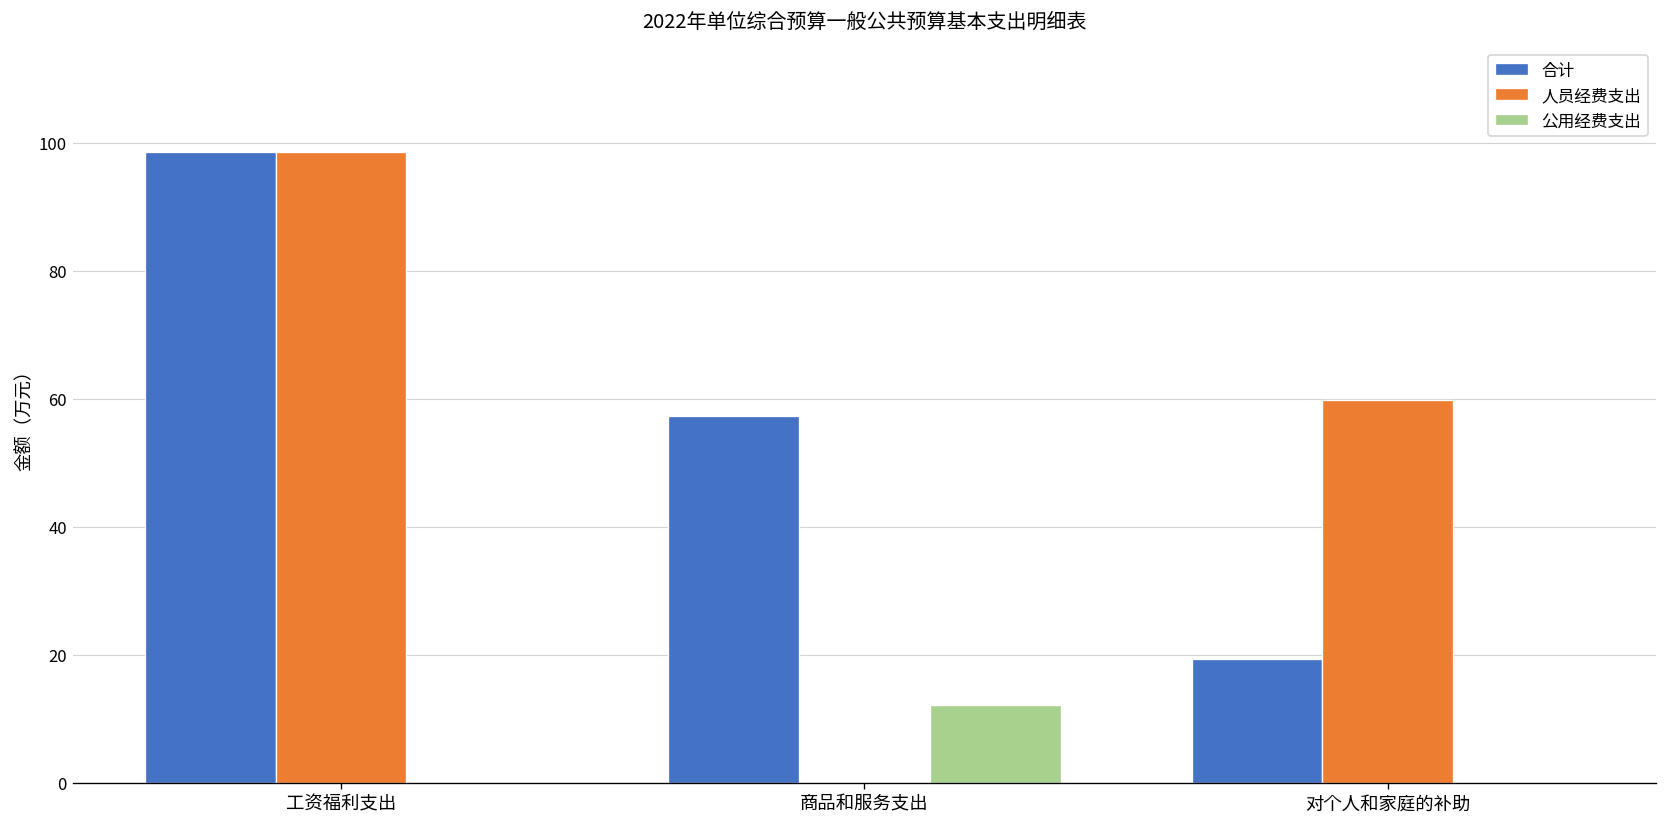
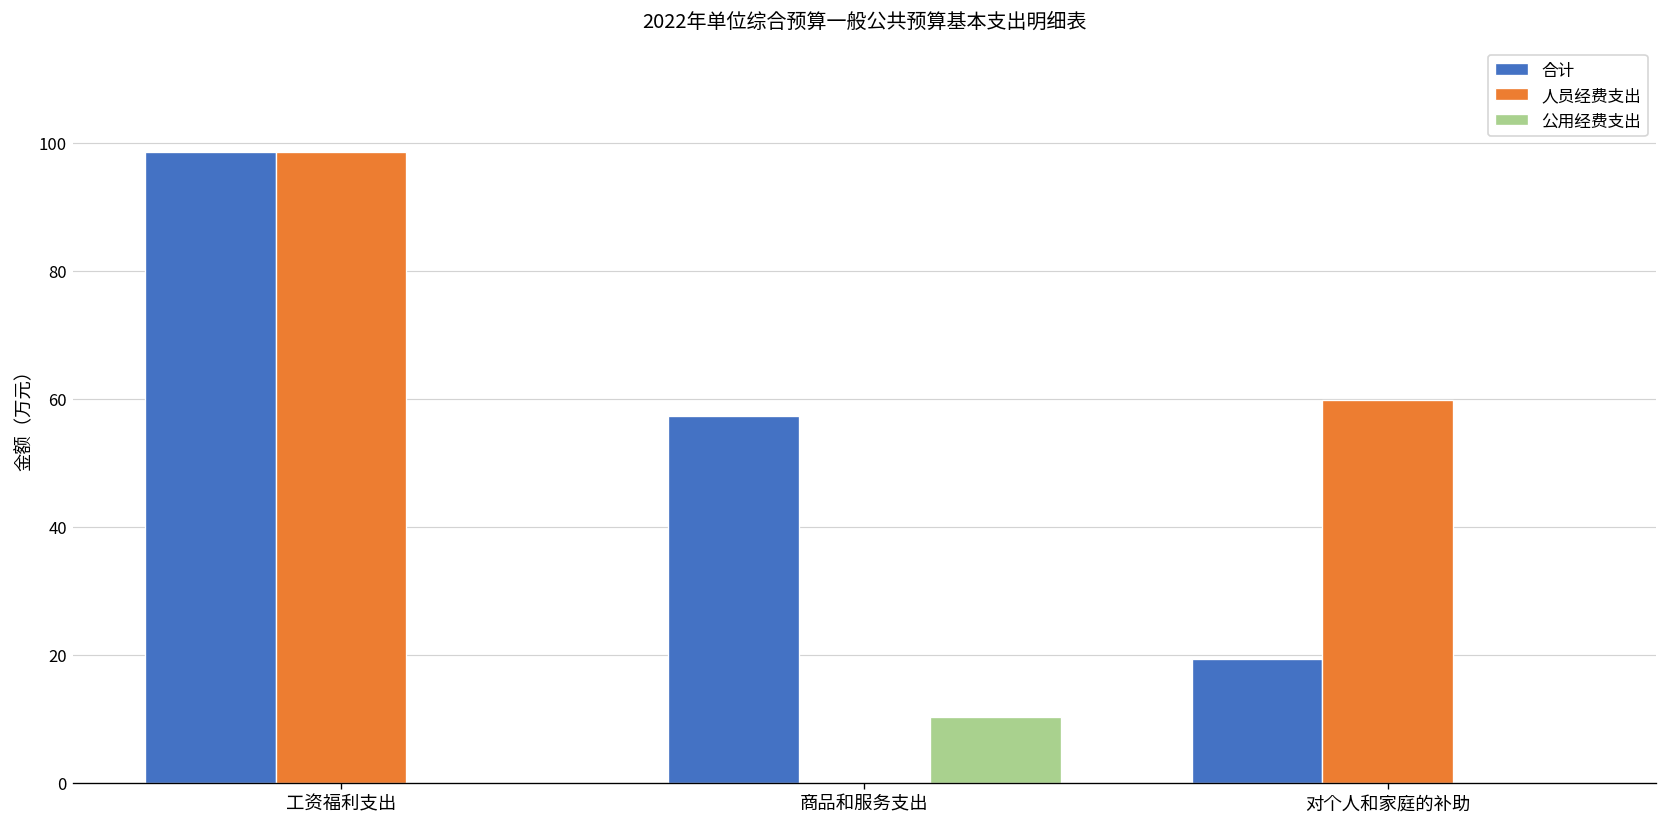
  {
    "合计": {
      "工资福利支出": 99,
      "商品和服务支出": 57,
      "对个人和家庭的补助": 19
    },
    "人员经费支出": {
      "工资福利支出": 99,
      "商品和服务支出": 0,
      "对个人和家庭的补助": 60
    },
    "公用经费支出": {
      "工资福利支出": 0,
-     "商品和服务支出": 12,
+     "商品和服务支出": 10,
      "对个人和家庭的补助": 0
    }
  }
